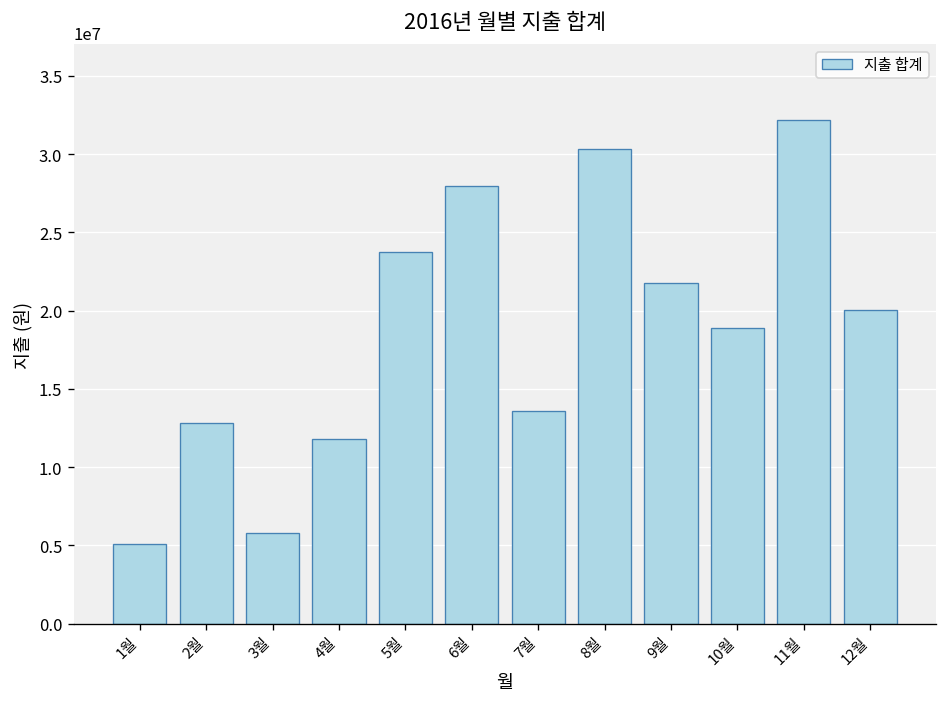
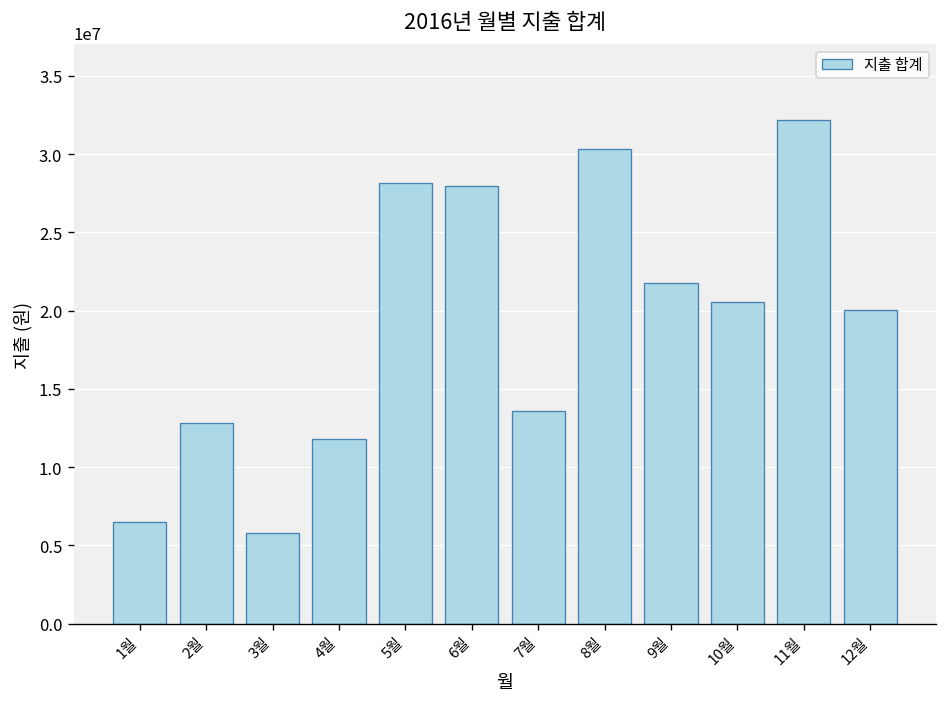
  {
-   "1월": 5100000,
+   "1월": 6500000,
    "2월": 12800000,
    "3월": 5800000,
    "4월": 11800000,
-   "5월": 23800000,
+   "5월": 28100000,
    "6월": 28000000,
    "7월": 13600000,
    "8월": 30300000,
    "9월": 21800000,
-   "10월": 18900000,
+   "10월": 20500000,
    "11월": 32200000,
    "12월": 20000000
  }
